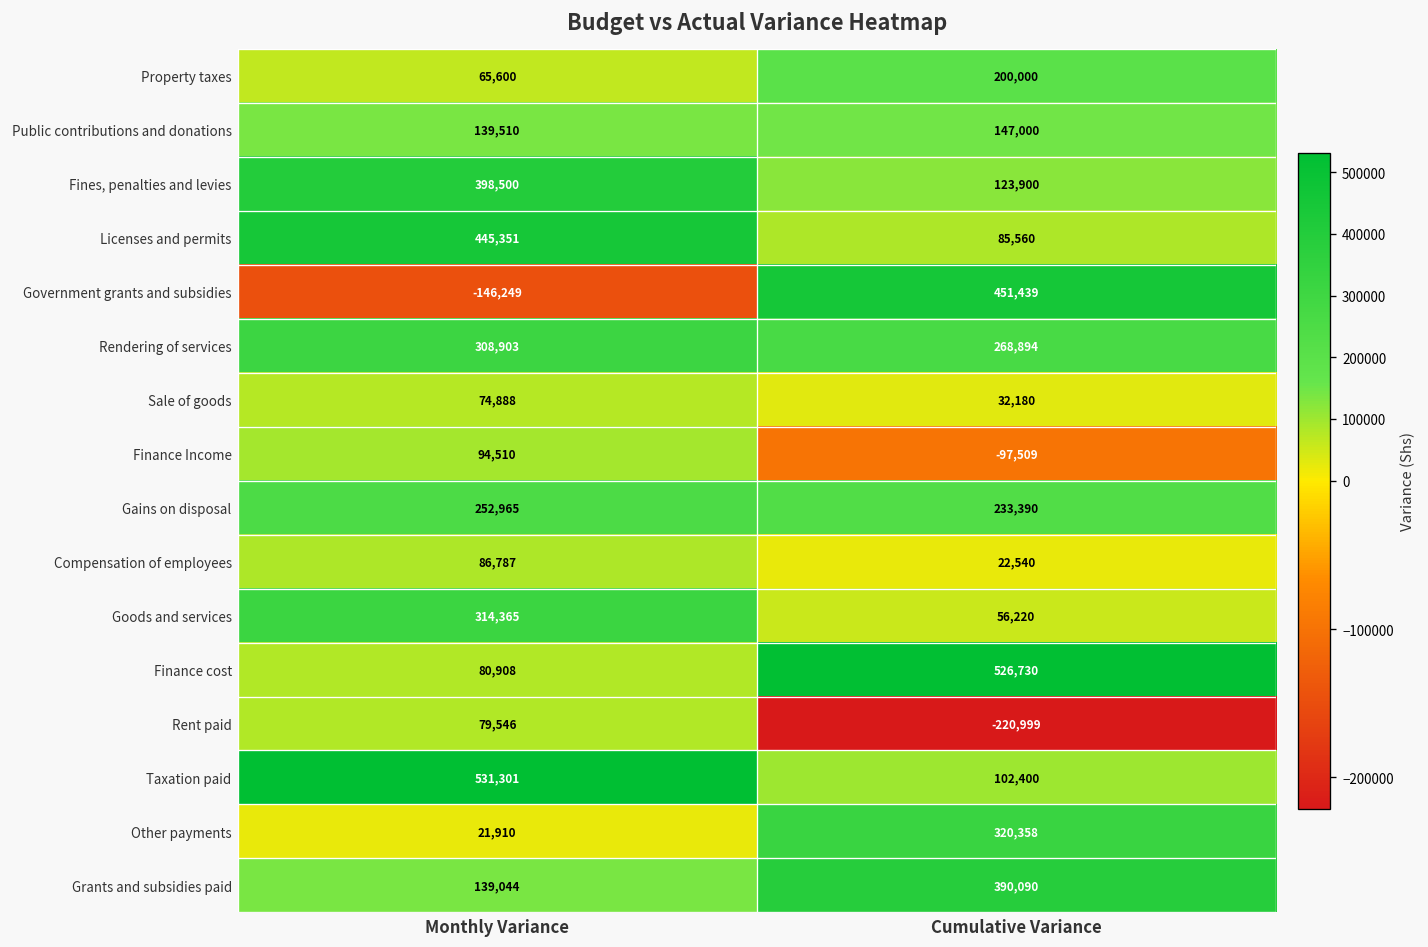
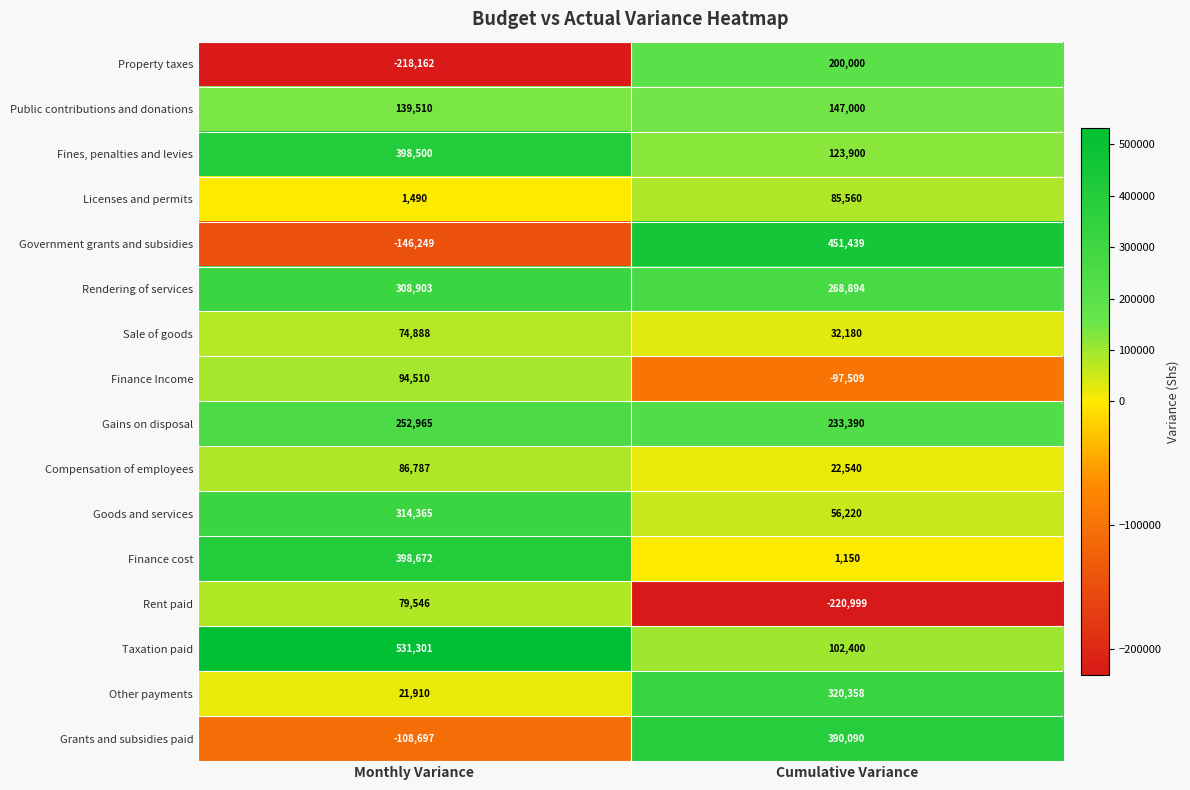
  {
    "Property taxes": {
-     "Monthly Variance": "65,600",
+     "Monthly Variance": "-218,162",
      "Cumulative Variance": "200,000"
    },
    "Public contributions and donations": {
      "Monthly Variance": "139,510",
      "Cumulative Variance": "147,000"
    },
    "Fines, penalties and levies": {
      "Monthly Variance": "398,500",
      "Cumulative Variance": "123,900"
    },
    "Licenses and permits": {
-     "Monthly Variance": "445,351",
+     "Monthly Variance": "1,490",
      "Cumulative Variance": "85,560"
    },
    "Government grants and subsidies": {
      "Monthly Variance": "-146,249",
      "Cumulative Variance": "451,439"
    },
    "Rendering of services": {
      "Monthly Variance": "308,903",
      "Cumulative Variance": "268,894"
    },
    "Sale of goods": {
      "Monthly Variance": "74,888",
      "Cumulative Variance": "32,180"
    },
    "Finance Income": {
      "Monthly Variance": "94,510",
      "Cumulative Variance": "-97,509"
    },
    "Gains on disposal": {
      "Monthly Variance": "252,965",
      "Cumulative Variance": "233,390"
    },
    "Compensation of employees": {
      "Monthly Variance": "86,787",
      "Cumulative Variance": "22,540"
    },
    "Goods and services": {
      "Monthly Variance": "314,365",
      "Cumulative Variance": "56,220"
    },
    "Finance cost": {
-     "Monthly Variance": "80,908",
-     "Cumulative Variance": "526,730"
+     "Monthly Variance": "398,672",
+     "Cumulative Variance": "1,150"
    },
    "Rent paid": {
      "Monthly Variance": "79,546",
      "Cumulative Variance": "-220,999"
    },
    "Taxation paid": {
      "Monthly Variance": "531,301",
      "Cumulative Variance": "102,400"
    },
    "Other payments": {
      "Monthly Variance": "21,910",
      "Cumulative Variance": "320,358"
    },
    "Grants and subsidies paid": {
-     "Monthly Variance": "139,044",
+     "Monthly Variance": "-108,697",
      "Cumulative Variance": "390,090"
    }
  }
